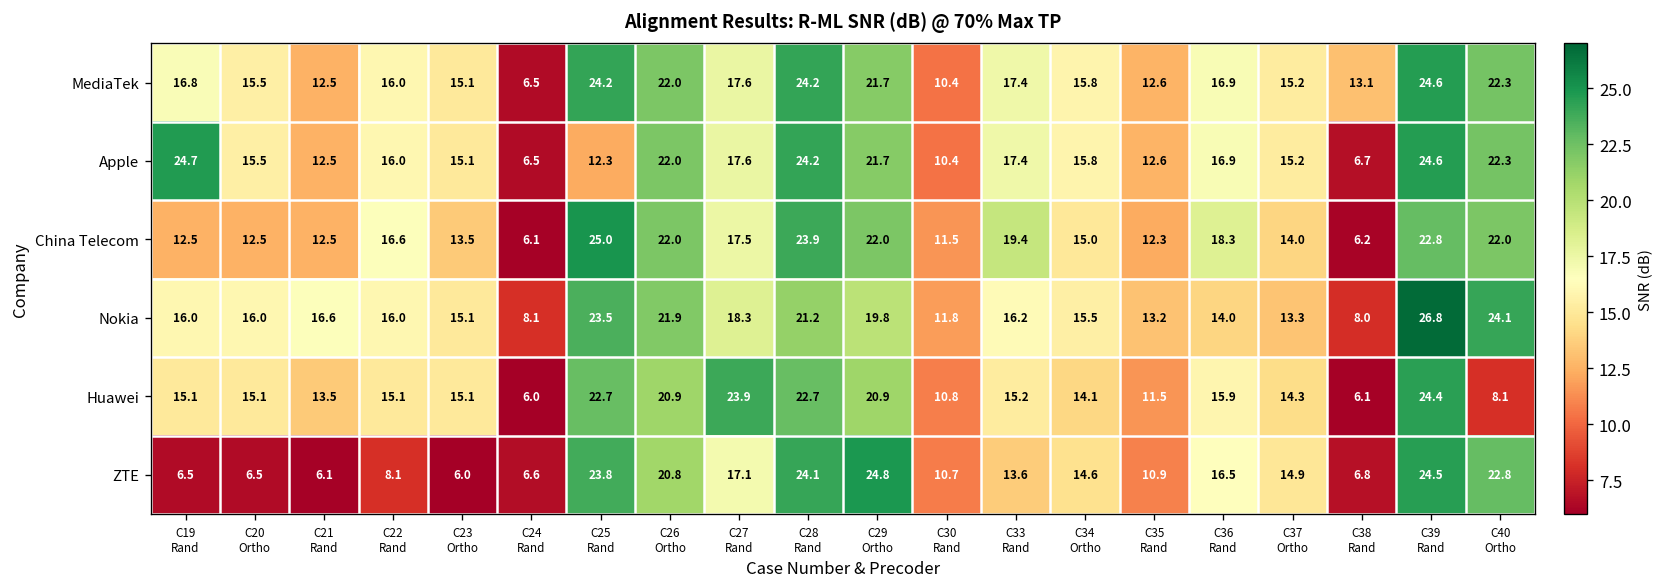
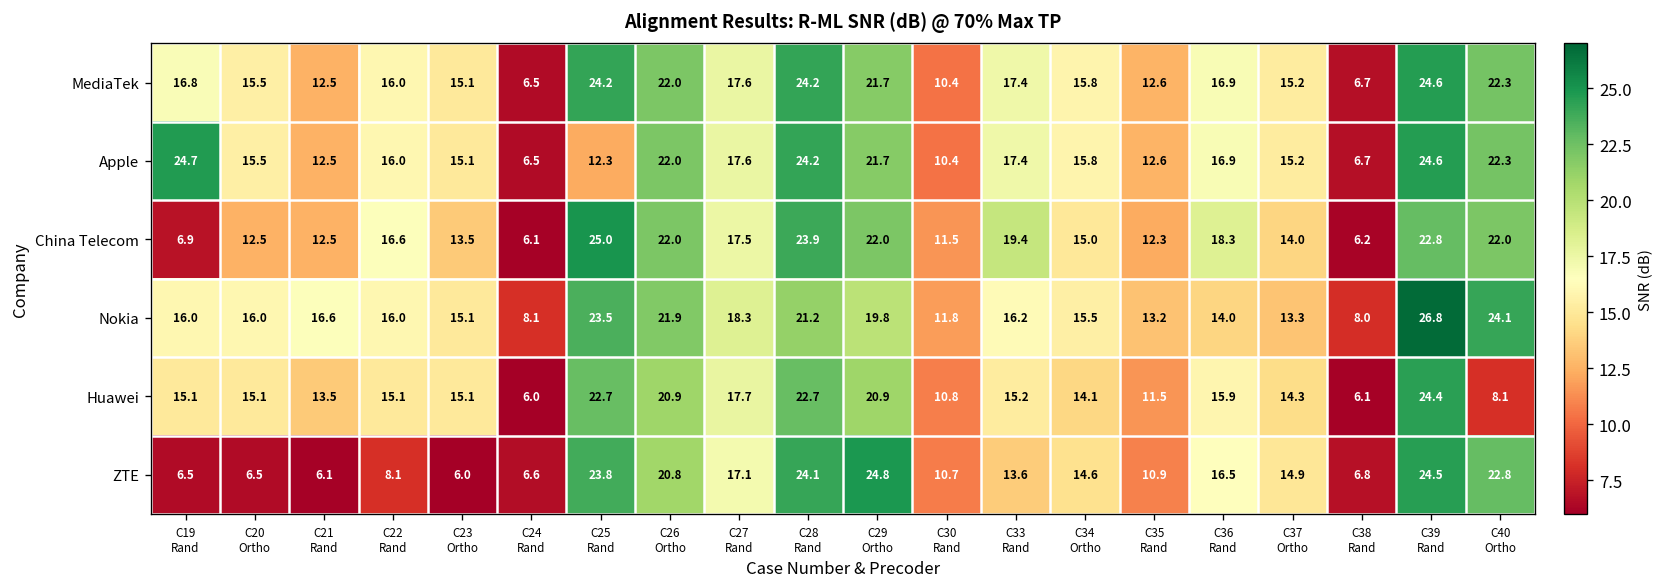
  {
    "MediaTek": {
      "C19 Rand": 16.8,
      "C20 Ortho": 15.5,
      "C21 Rand": 12.5,
      "C22 Rand": 16.0,
      "C23 Ortho": 15.1,
      "C24 Rand": 6.5,
      "C25 Rand": 24.2,
      "C26 Ortho": 22.0,
      "C27 Rand": 17.6,
      "C28 Rand": 24.2,
      "C29 Ortho": 21.7,
      "C30 Rand": 10.4,
      "C33 Rand": 17.4,
      "C34 Ortho": 15.8,
      "C35 Rand": 12.6,
      "C36 Rand": 16.9,
      "C37 Ortho": 15.2,
-     "C38 Rand": 13.1,
+     "C38 Rand": 6.7,
      "C39 Rand": 24.6,
      "C40 Ortho": 22.3
    },
    "Apple": {
      "C19 Rand": 24.7,
      "C20 Ortho": 15.5,
      "C21 Rand": 12.5,
      "C22 Rand": 16.0,
      "C23 Ortho": 15.1,
      "C24 Rand": 6.5,
      "C25 Rand": 12.3,
      "C26 Ortho": 22.0,
      "C27 Rand": 17.6,
      "C28 Rand": 24.2,
      "C29 Ortho": 21.7,
      "C30 Rand": 10.4,
      "C33 Rand": 17.4,
      "C34 Ortho": 15.8,
      "C35 Rand": 12.6,
      "C36 Rand": 16.9,
      "C37 Ortho": 15.2,
      "C38 Rand": 6.7,
      "C39 Rand": 24.6,
      "C40 Ortho": 22.3
    },
    "China Telecom": {
-     "C19 Rand": 12.5,
+     "C19 Rand": 6.9,
      "C20 Ortho": 12.5,
      "C21 Rand": 12.5,
      "C22 Rand": 16.6,
      "C23 Ortho": 13.5,
      "C24 Rand": 6.1,
      "C25 Rand": 25.0,
      "C26 Ortho": 22.0,
      "C27 Rand": 17.5,
      "C28 Rand": 23.9,
      "C29 Ortho": 22.0,
      "C30 Rand": 11.5,
      "C33 Rand": 19.4,
      "C34 Ortho": 15.0,
      "C35 Rand": 12.3,
      "C36 Rand": 18.3,
      "C37 Ortho": 14.0,
      "C38 Rand": 6.2,
      "C39 Rand": 22.8,
      "C40 Ortho": 22.0
    },
    "Nokia": {
      "C19 Rand": 16.0,
      "C20 Ortho": 16.0,
      "C21 Rand": 16.6,
      "C22 Rand": 16.0,
      "C23 Ortho": 15.1,
      "C24 Rand": 8.1,
      "C25 Rand": 23.5,
      "C26 Ortho": 21.9,
      "C27 Rand": 18.3,
      "C28 Rand": 21.2,
      "C29 Ortho": 19.8,
      "C30 Rand": 11.8,
      "C33 Rand": 16.2,
      "C34 Ortho": 15.5,
      "C35 Rand": 13.2,
      "C36 Rand": 14.0,
      "C37 Ortho": 13.3,
      "C38 Rand": 8.0,
      "C39 Rand": 26.8,
      "C40 Ortho": 24.1
    },
    "Huawei": {
      "C19 Rand": 15.1,
      "C20 Ortho": 15.1,
      "C21 Rand": 13.5,
      "C22 Rand": 15.1,
      "C23 Ortho": 15.1,
      "C24 Rand": 6.0,
      "C25 Rand": 22.7,
      "C26 Ortho": 20.9,
-     "C27 Rand": 23.9,
+     "C27 Rand": 17.7,
      "C28 Rand": 22.7,
      "C29 Ortho": 20.9,
      "C30 Rand": 10.8,
      "C33 Rand": 15.2,
      "C34 Ortho": 14.1,
      "C35 Rand": 11.5,
      "C36 Rand": 15.9,
      "C37 Ortho": 14.3,
      "C38 Rand": 6.1,
      "C39 Rand": 24.4,
      "C40 Ortho": 8.1
    },
    "ZTE": {
      "C19 Rand": 6.5,
      "C20 Ortho": 6.5,
      "C21 Rand": 6.1,
      "C22 Rand": 8.1,
      "C23 Ortho": 6.0,
      "C24 Rand": 6.6,
      "C25 Rand": 23.8,
      "C26 Ortho": 20.8,
      "C27 Rand": 17.1,
      "C28 Rand": 24.1,
      "C29 Ortho": 24.8,
      "C30 Rand": 10.7,
      "C33 Rand": 13.6,
      "C34 Ortho": 14.6,
      "C35 Rand": 10.9,
      "C36 Rand": 16.5,
      "C37 Ortho": 14.9,
      "C38 Rand": 6.8,
      "C39 Rand": 24.5,
      "C40 Ortho": 22.8
    }
  }
